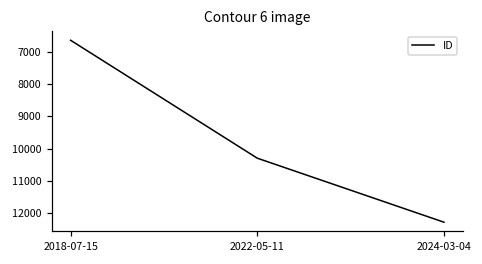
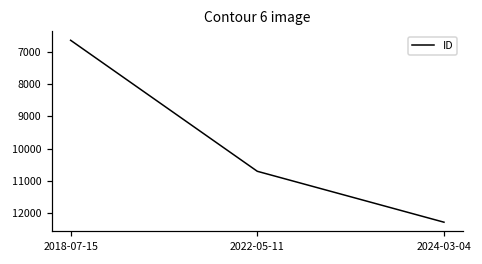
  {
    "2018-07-15": 6600,
-   "2022-05-11": 10300,
+   "2022-05-11": 10700,
    "2024-03-04": 12300
  }
